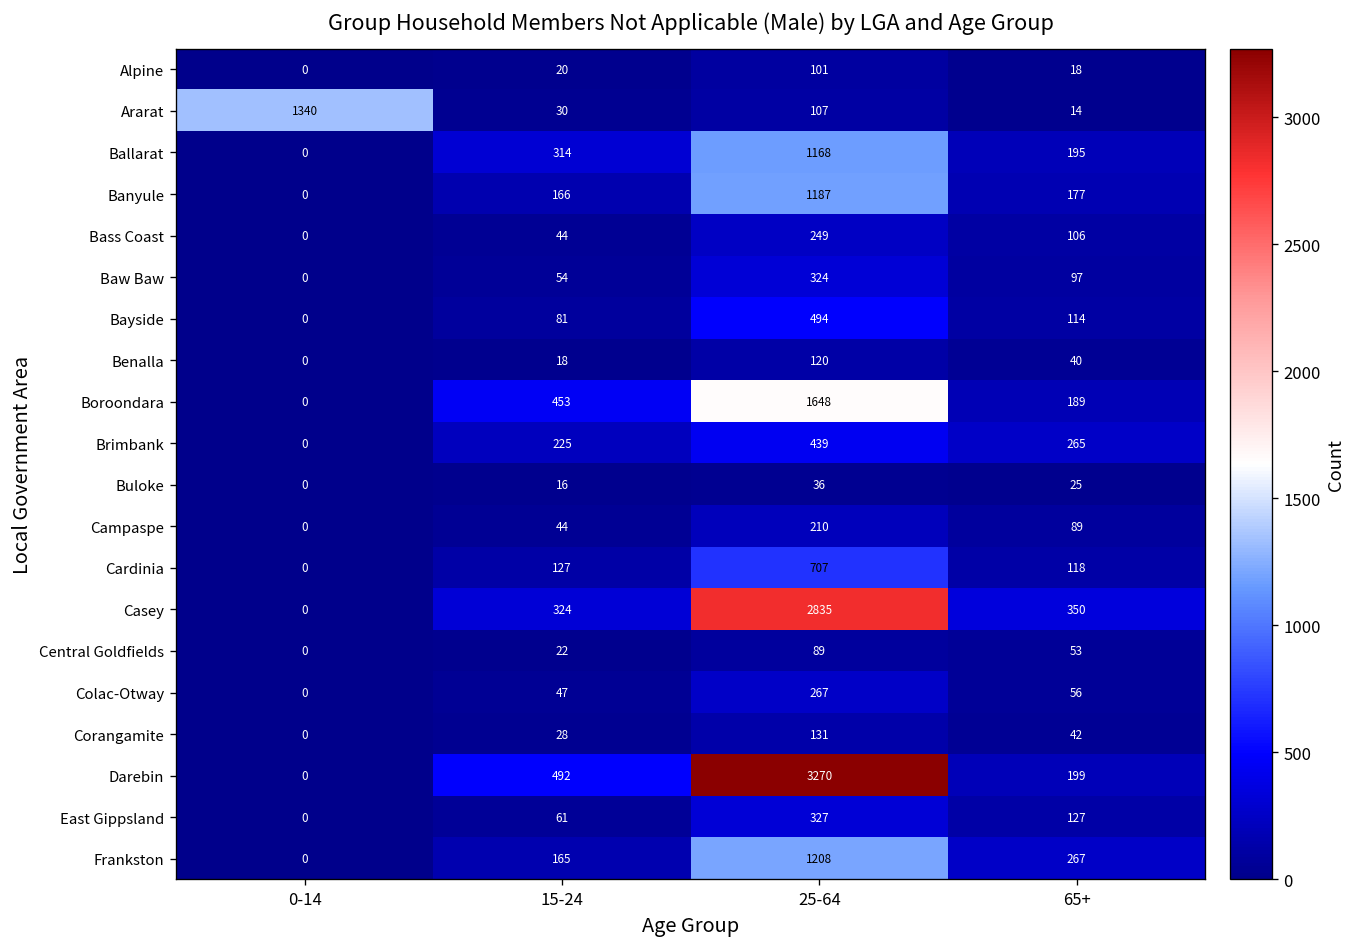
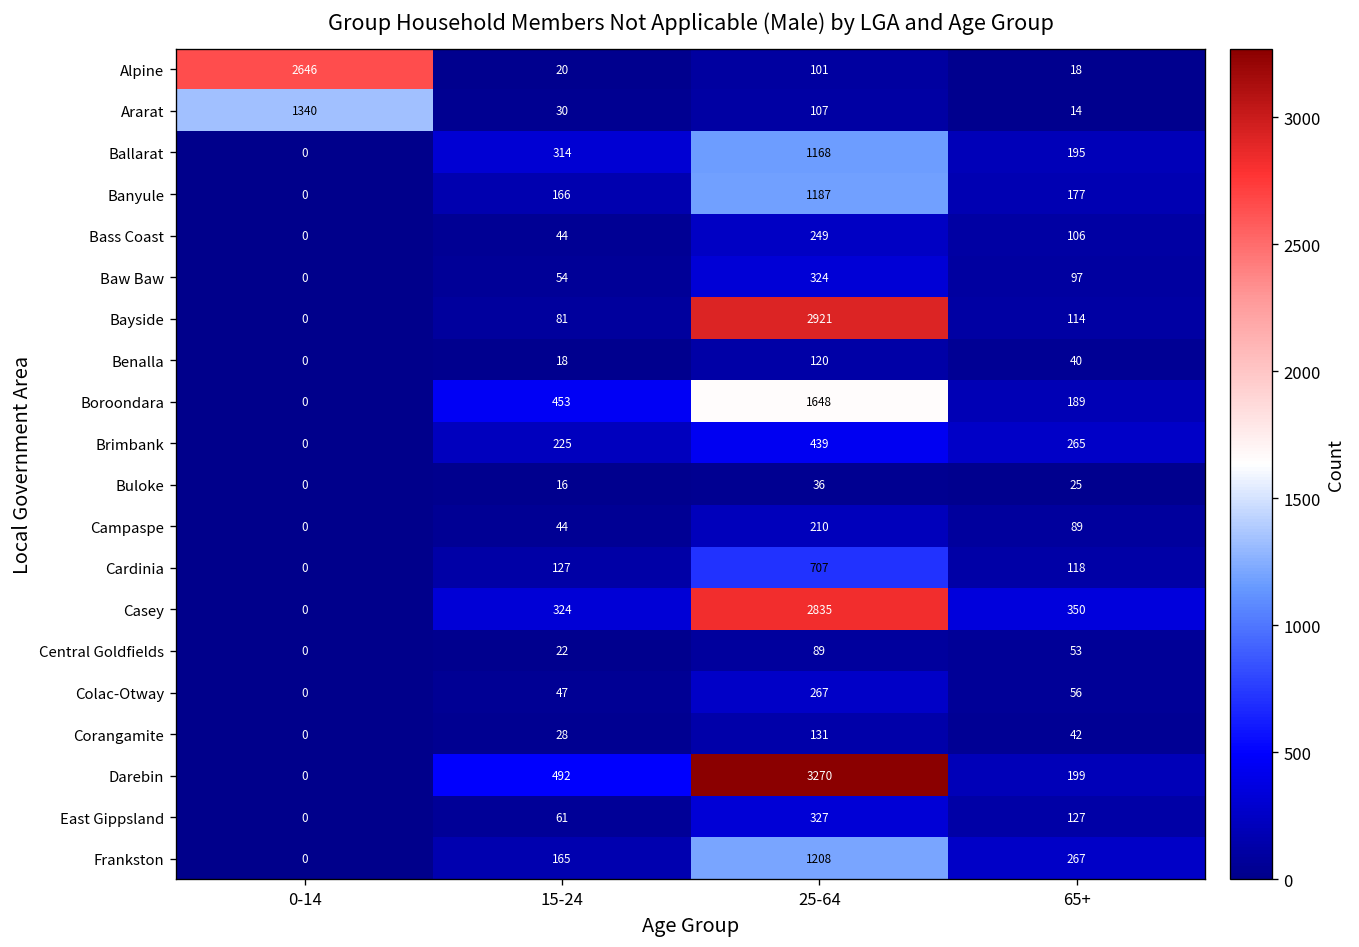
  {
    "Alpine": {
-     "0-14": 0,
+     "0-14": 2646,
      "15-24": 20,
      "25-64": 101,
      "65+": 18
    },
    "Ararat": {
      "0-14": 1340,
      "15-24": 30,
      "25-64": 107,
      "65+": 14
    },
    "Ballarat": {
      "0-14": 0,
      "15-24": 314,
      "25-64": 1168,
      "65+": 195
    },
    "Banyule": {
      "0-14": 0,
      "15-24": 166,
      "25-64": 1187,
      "65+": 177
    },
    "Bass Coast": {
      "0-14": 0,
      "15-24": 44,
      "25-64": 249,
      "65+": 106
    },
    "Baw Baw": {
      "0-14": 0,
      "15-24": 54,
      "25-64": 324,
      "65+": 97
    },
    "Bayside": {
      "0-14": 0,
      "15-24": 81,
-     "25-64": 494,
+     "25-64": 2921,
      "65+": 114
    },
    "Benalla": {
      "0-14": 0,
      "15-24": 18,
      "25-64": 120,
      "65+": 40
    },
    "Boroondara": {
      "0-14": 0,
      "15-24": 453,
      "25-64": 1648,
      "65+": 189
    },
    "Brimbank": {
      "0-14": 0,
      "15-24": 225,
      "25-64": 439,
      "65+": 265
    },
    "Buloke": {
      "0-14": 0,
      "15-24": 16,
      "25-64": 36,
      "65+": 25
    },
    "Campaspe": {
      "0-14": 0,
      "15-24": 44,
      "25-64": 210,
      "65+": 89
    },
    "Cardinia": {
      "0-14": 0,
      "15-24": 127,
      "25-64": 707,
      "65+": 118
    },
    "Casey": {
      "0-14": 0,
      "15-24": 324,
      "25-64": 2835,
      "65+": 350
    },
    "Central Goldfields": {
      "0-14": 0,
      "15-24": 22,
      "25-64": 89,
      "65+": 53
    },
    "Colac-Otway": {
      "0-14": 0,
      "15-24": 47,
      "25-64": 267,
      "65+": 56
    },
    "Corangamite": {
      "0-14": 0,
      "15-24": 28,
      "25-64": 131,
      "65+": 42
    },
    "Darebin": {
      "0-14": 0,
      "15-24": 492,
      "25-64": 3270,
      "65+": 199
    },
    "East Gippsland": {
      "0-14": 0,
      "15-24": 61,
      "25-64": 327,
      "65+": 127
    },
    "Frankston": {
      "0-14": 0,
      "15-24": 165,
      "25-64": 1208,
      "65+": 267
    }
  }
